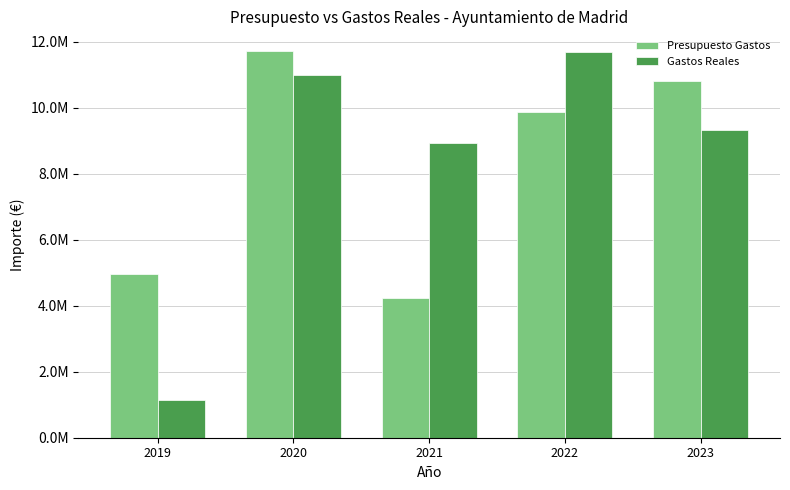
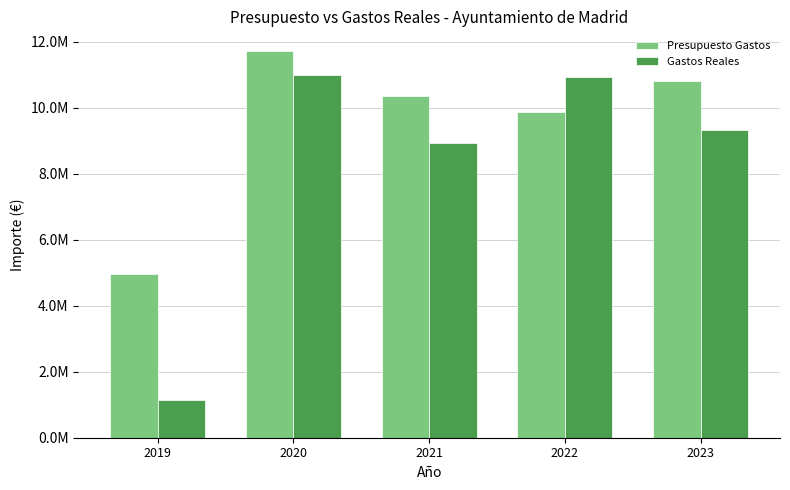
  {
    "Presupuesto Gastos": {
      "2019": 5000000,
      "2020": 11700000,
-     "2021": 4200000,
+     "2021": 10300000,
      "2022": 9900000,
      "2023": 10800000
    },
    "Gastos Reales": {
      "2019": 1100000,
      "2020": 11000000,
      "2021": 8900000,
-     "2022": 11700000,
+     "2022": 10900000,
      "2023": 9300000
    }
  }
